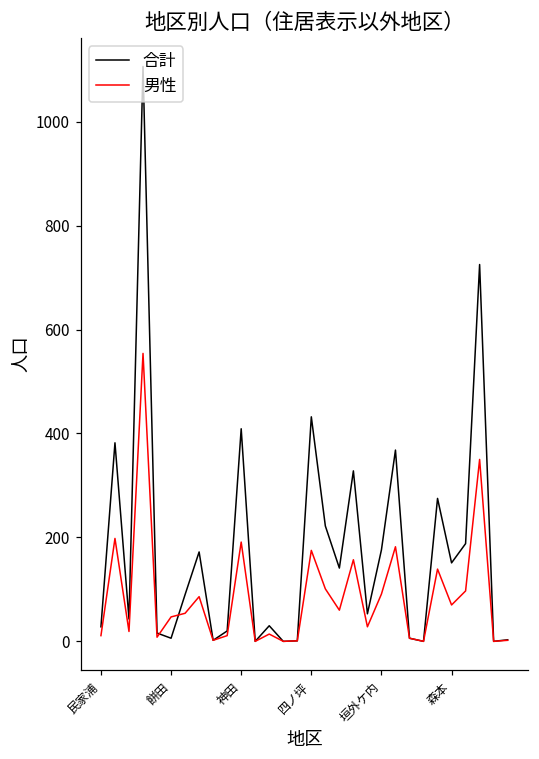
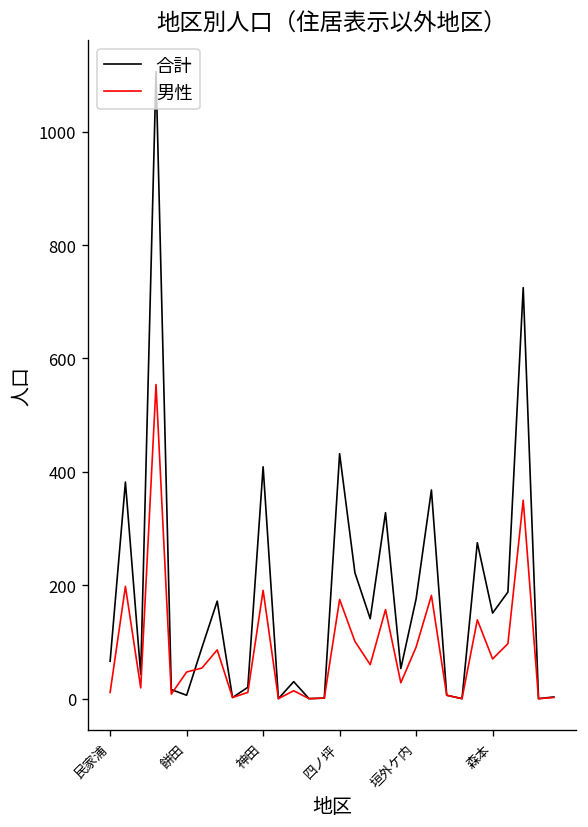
  {
    "合計": {
-     "民家浦": 30,
+     "民家浦": 70,
      "餅田": 10,
      "神田": 410,
      "四ノ坪": 430,
      "垣外ケ内": 180,
      "森本": 150
    },
    "男性": {
      "民家浦": 10,
      "餅田": 50,
      "神田": 190,
      "四ノ坪": 180,
      "垣外ケ内": 90,
      "森本": 70
    }
  }
